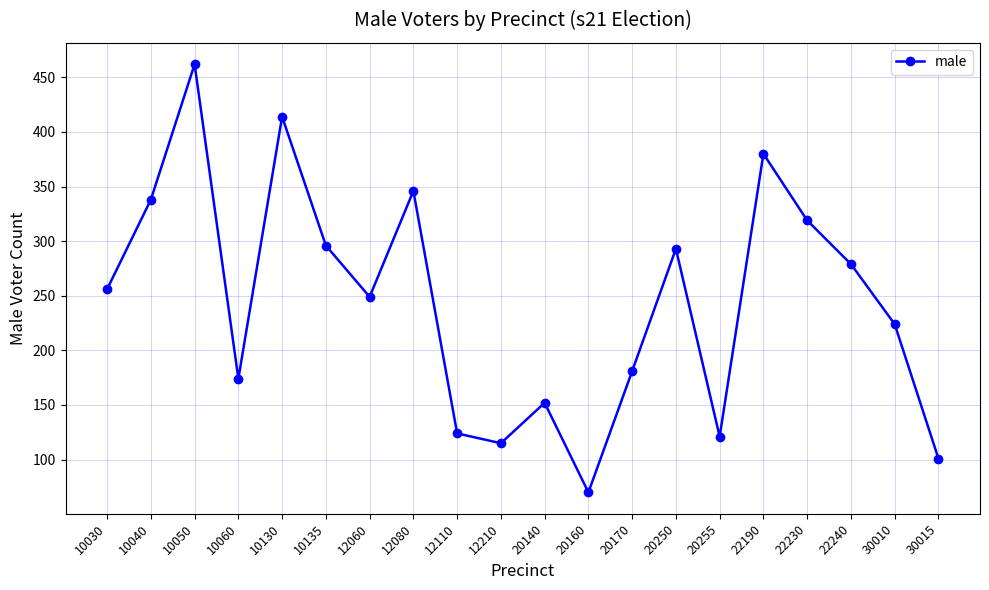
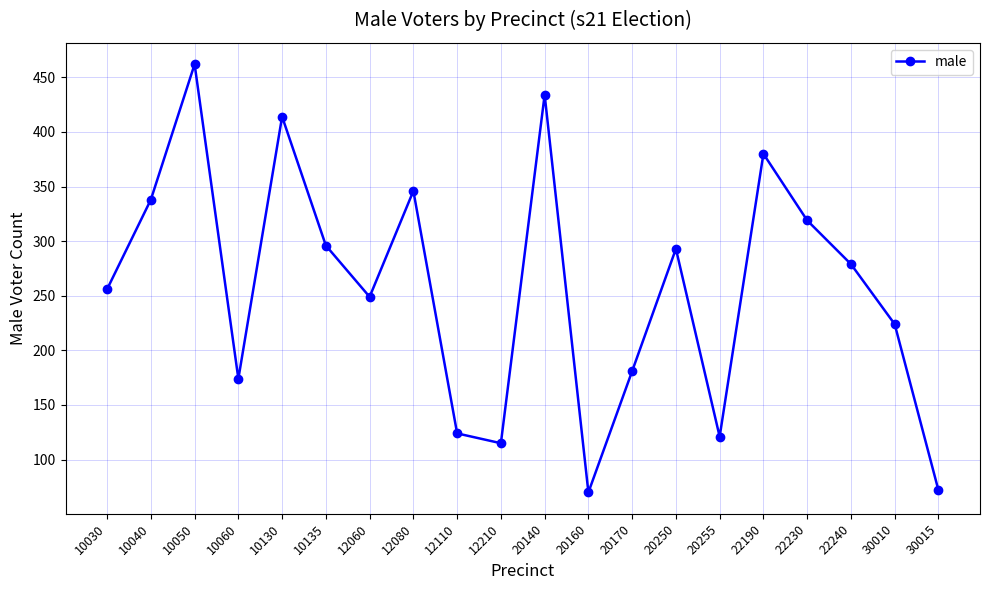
  {
    "10030": 256,
    "10040": 338,
    "10050": 462,
    "10060": 174,
    "10130": 414,
    "10135": 296,
    "12060": 249,
    "12080": 346,
    "12110": 124,
    "12210": 115,
-   "20140": 152,
+   "20140": 434,
    "20160": 70,
    "20170": 181,
    "20250": 293,
    "20255": 121,
    "22190": 380,
    "22230": 319,
    "22240": 279,
    "30010": 224,
-   "30015": 101
+   "30015": 72
  }
